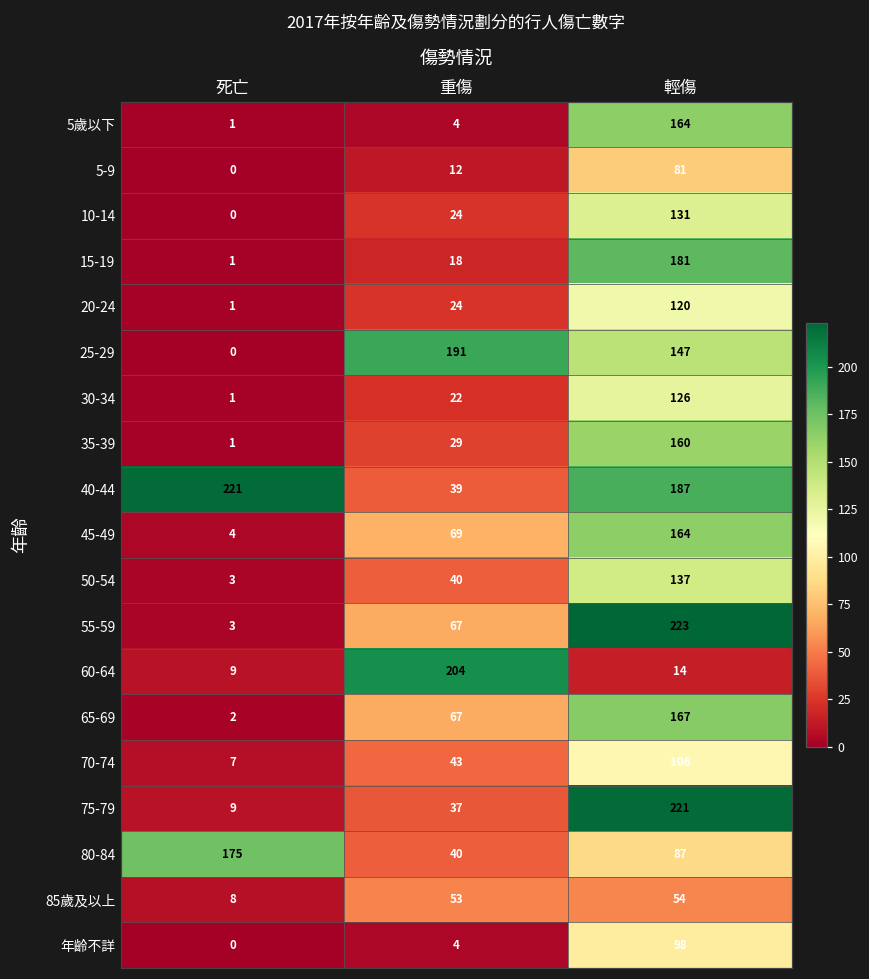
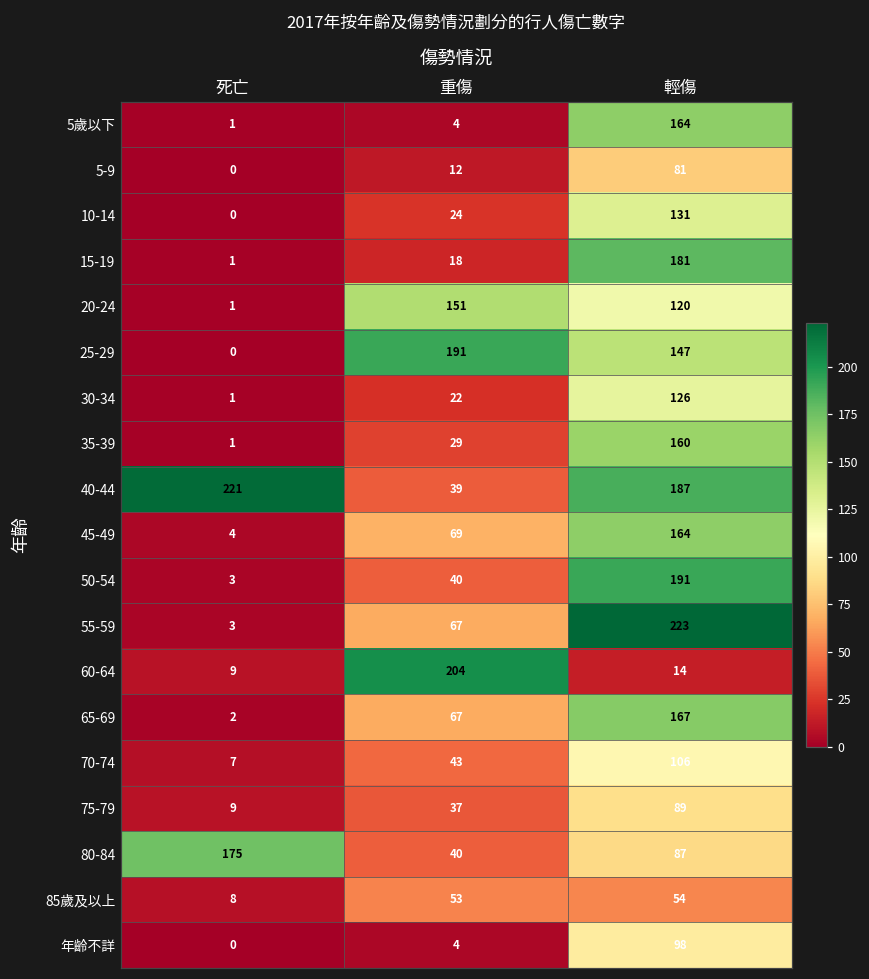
  {
    "5歲以下": {
      "死亡": 1,
      "重傷": 4,
      "輕傷": 164
    },
    "5-9": {
      "死亡": 0,
      "重傷": 12,
      "輕傷": 81
    },
    "10-14": {
      "死亡": 0,
      "重傷": 24,
      "輕傷": 131
    },
    "15-19": {
      "死亡": 1,
      "重傷": 18,
      "輕傷": 181
    },
    "20-24": {
      "死亡": 1,
-     "重傷": 24,
+     "重傷": 151,
      "輕傷": 120
    },
    "25-29": {
      "死亡": 0,
      "重傷": 191,
      "輕傷": 147
    },
    "30-34": {
      "死亡": 1,
      "重傷": 22,
      "輕傷": 126
    },
    "35-39": {
      "死亡": 1,
      "重傷": 29,
      "輕傷": 160
    },
    "40-44": {
      "死亡": 221,
      "重傷": 39,
      "輕傷": 187
    },
    "45-49": {
      "死亡": 4,
      "重傷": 69,
      "輕傷": 164
    },
    "50-54": {
      "死亡": 3,
      "重傷": 40,
-     "輕傷": 137
+     "輕傷": 191
    },
    "55-59": {
      "死亡": 3,
      "重傷": 67,
      "輕傷": 223
    },
    "60-64": {
      "死亡": 9,
      "重傷": 204,
      "輕傷": 14
    },
    "65-69": {
      "死亡": 2,
      "重傷": 67,
      "輕傷": 167
    },
    "70-74": {
      "死亡": 7,
      "重傷": 43,
      "輕傷": 106
    },
    "75-79": {
      "死亡": 9,
      "重傷": 37,
-     "輕傷": 221
+     "輕傷": 89
    },
    "80-84": {
      "死亡": 175,
      "重傷": 40,
      "輕傷": 87
    },
    "85歲及以上": {
      "死亡": 8,
      "重傷": 53,
      "輕傷": 54
    },
    "年齡不詳": {
      "死亡": 0,
      "重傷": 4,
      "輕傷": 98
    }
  }
